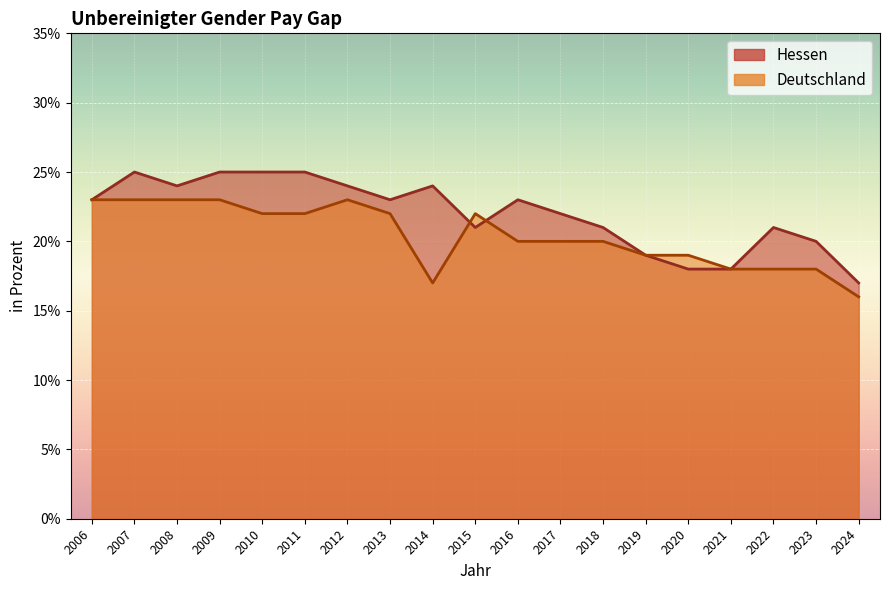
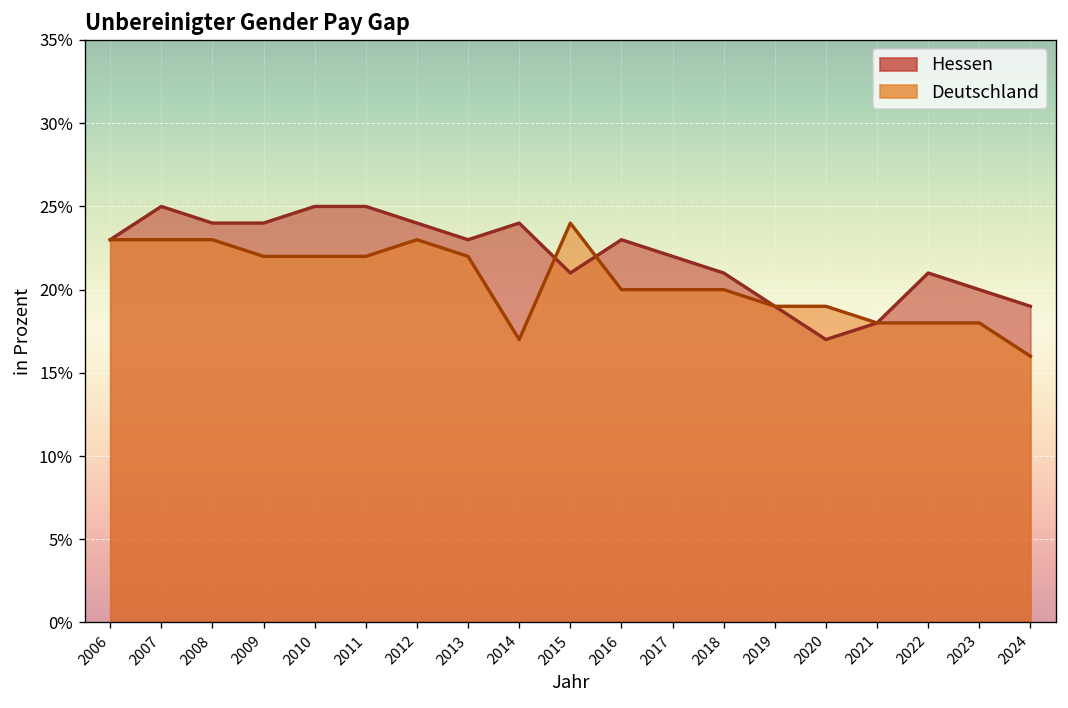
  {
    "Hessen": {
      "2007": "25%",
      "2008": "24%",
-     "2009": "25%",
+     "2009": "24%",
      "2010": "25%",
      "2011": "25%",
      "2012": "24%",
      "2013": "23%",
      "2014": "24%",
      "2015": "21%",
      "2016": "23%",
      "2017": "22%",
      "2018": "21%",
-     "2020": "18%",
+     "2020": "17%",
      "2022": "21%",
      "2023": "20%",
-     "2024": "17%"
+     "2024": "19%"
    },
    "Deutschland": {
      "2007": "23%",
      "2008": "23%",
-     "2009": "23%",
+     "2009": "22%",
      "2010": "22%",
      "2011": "22%",
      "2012": "23%",
      "2013": "22%",
      "2014": "17%",
-     "2015": "22%",
+     "2015": "24%",
      "2016": "20%",
      "2017": "20%",
      "2018": "20%",
      "2020": "19%",
      "2022": "18%",
      "2023": "18%",
      "2024": "16%"
    }
  }
